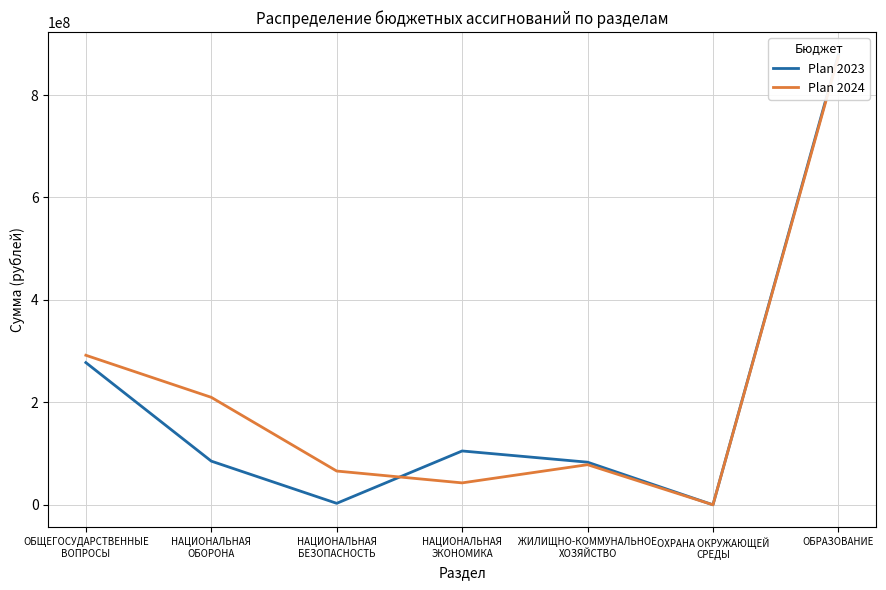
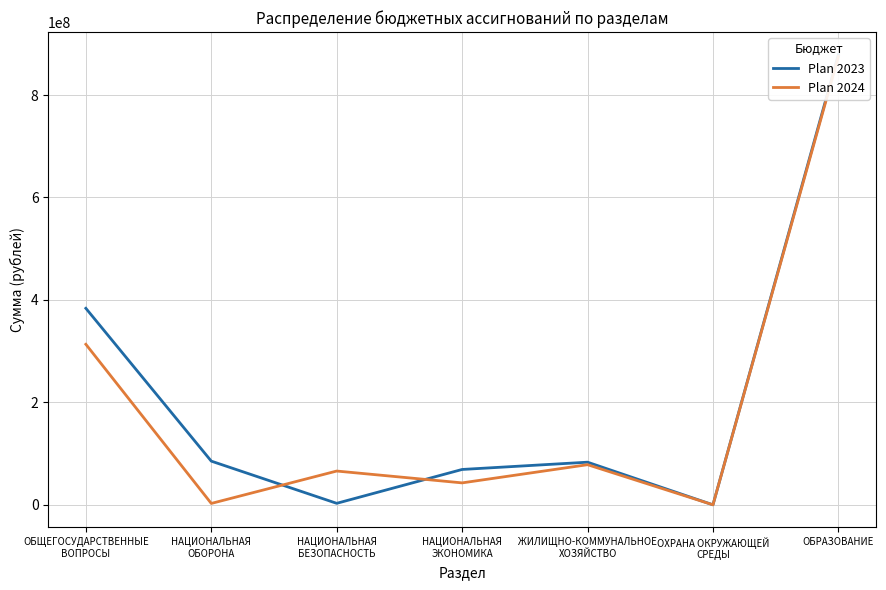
  {
    "Plan 2023": {
-     "ОБЩЕГОСУДАРСТВЕННЫЕ ВОПРОСЫ": 280000000,
+     "ОБЩЕГОСУДАРСТВЕННЫЕ ВОПРОСЫ": 380000000,
      "НАЦИОНАЛЬНАЯ ОБОРОНА": 90000000,
      "НАЦИОНАЛЬНАЯ БЕЗОПАСНОСТЬ": 0,
-     "НАЦИОНАЛЬНАЯ ЭКОНОМИКА": 110000000
+     "НАЦИОНАЛЬНАЯ ЭКОНОМИКА": 70000000
    },
    "Plan 2024": {
-     "ОБЩЕГОСУДАРСТВЕННЫЕ ВОПРОСЫ": 290000000,
-     "НАЦИОНАЛЬНАЯ ОБОРОНА": 210000000,
+     "ОБЩЕГОСУДАРСТВЕННЫЕ ВОПРОСЫ": 310000000,
+     "НАЦИОНАЛЬНАЯ ОБОРОНА": 0,
      "НАЦИОНАЛЬНАЯ БЕЗОПАСНОСТЬ": 70000000,
      "НАЦИОНАЛЬНАЯ ЭКОНОМИКА": 40000000
    }
  }
